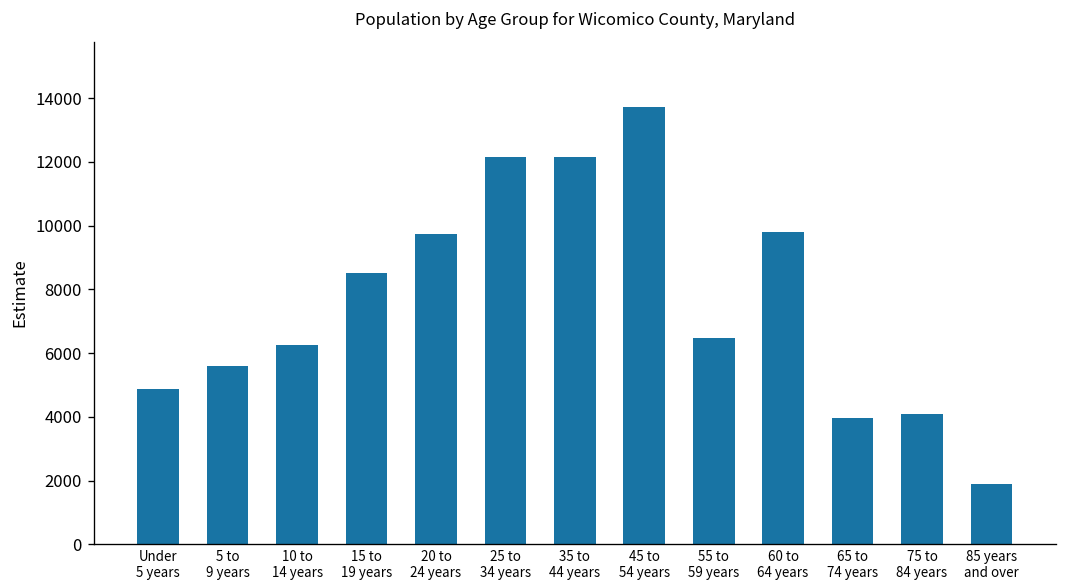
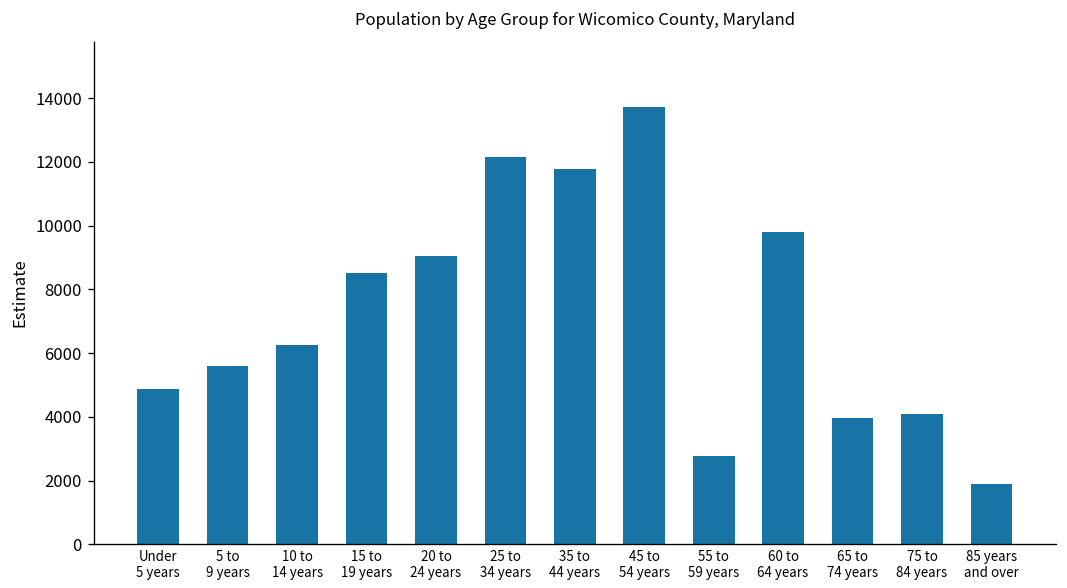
  {
    "Under 5 years": 4900,
    "5 to 9 years": 5600,
    "10 to 14 years": 6200,
    "15 to 19 years": 8500,
-   "20 to 24 years": 9700,
+   "20 to 24 years": 9100,
    "25 to 34 years": 12200,
-   "35 to 44 years": 12100,
+   "35 to 44 years": 11800,
    "45 to 54 years": 13700,
-   "55 to 59 years": 6500,
+   "55 to 59 years": 2800,
    "60 to 64 years": 9800,
    "65 to 74 years": 4000,
    "75 to 84 years": 4100,
    "85 years and over": 1900
  }
